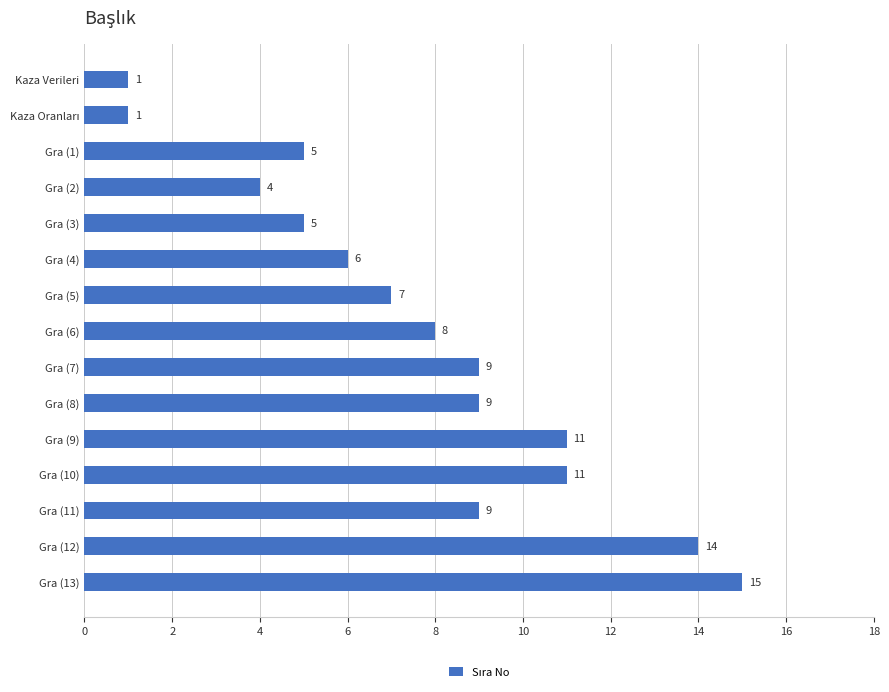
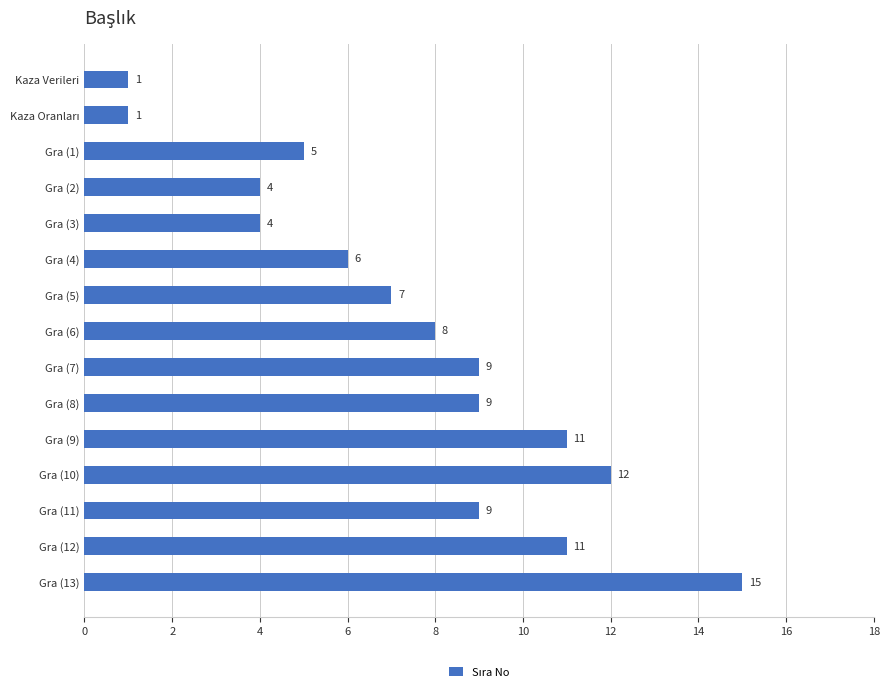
  {
    "Kaza Verileri": 1,
    "Kaza Oranları": 1,
    "Gra (1)": 5,
    "Gra (2)": 4,
-   "Gra (3)": 5,
+   "Gra (3)": 4,
    "Gra (4)": 6,
    "Gra (5)": 7,
    "Gra (6)": 8,
    "Gra (7)": 9,
    "Gra (8)": 9,
    "Gra (9)": 11,
-   "Gra (10)": 11,
+   "Gra (10)": 12,
    "Gra (11)": 9,
-   "Gra (12)": 14,
+   "Gra (12)": 11,
    "Gra (13)": 15
  }
